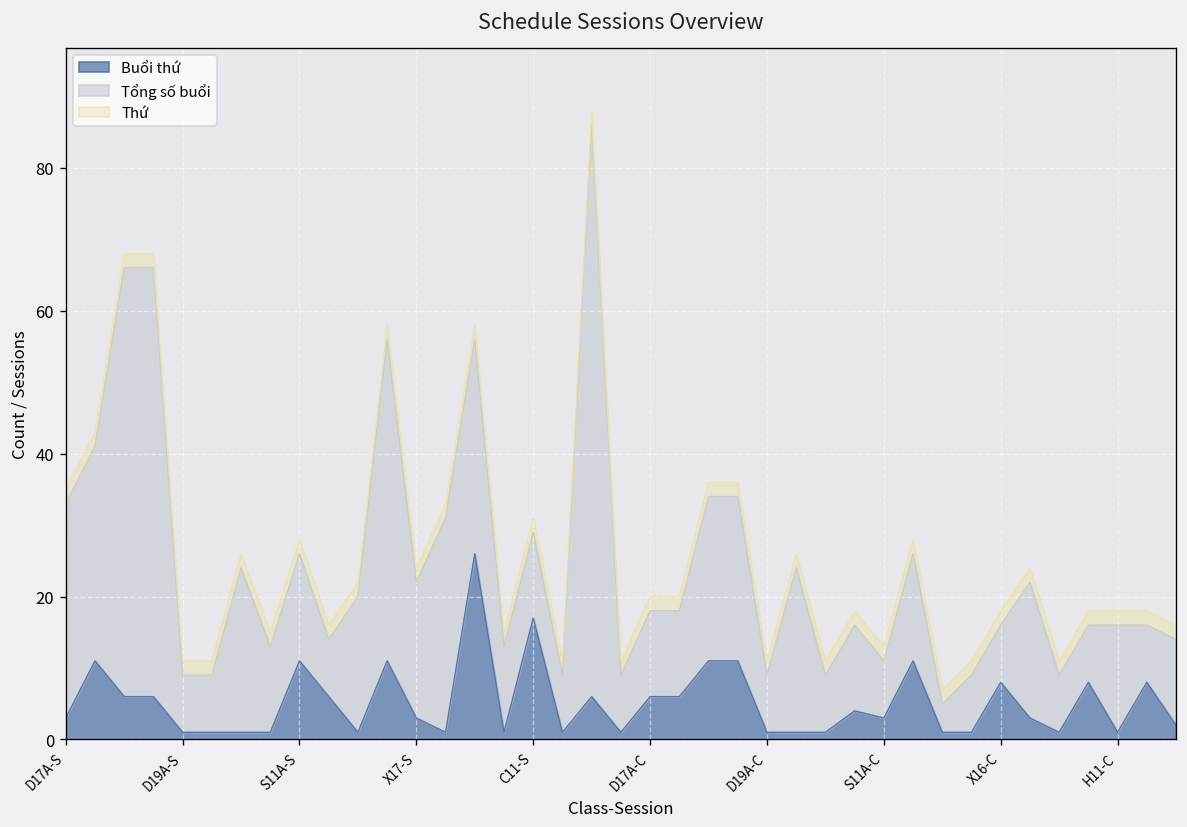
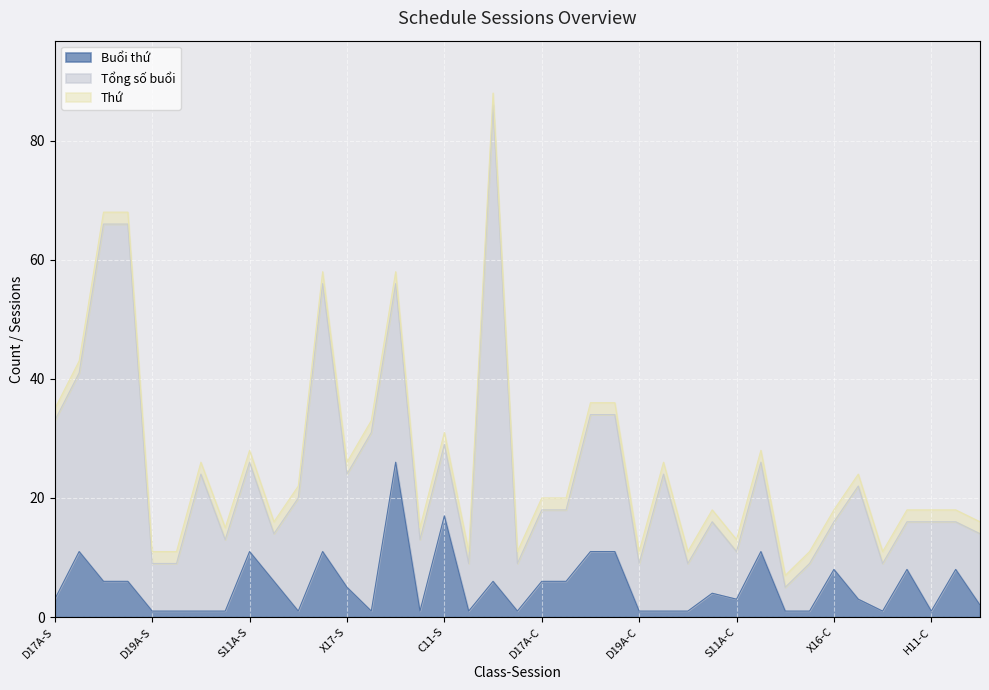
  {
    "Buổi thứ": {
      "D17A-S": 3,
      "D19A-S": 1,
      "S11A-S": 11,
-     "X17-S": 3,
+     "X17-S": 5,
      "C11-S": 17,
      "D17A-C": 6,
      "D19A-C": 1,
      "S11A-C": 3,
      "X16-C": 8,
      "H11-C": 1
    }
  }
